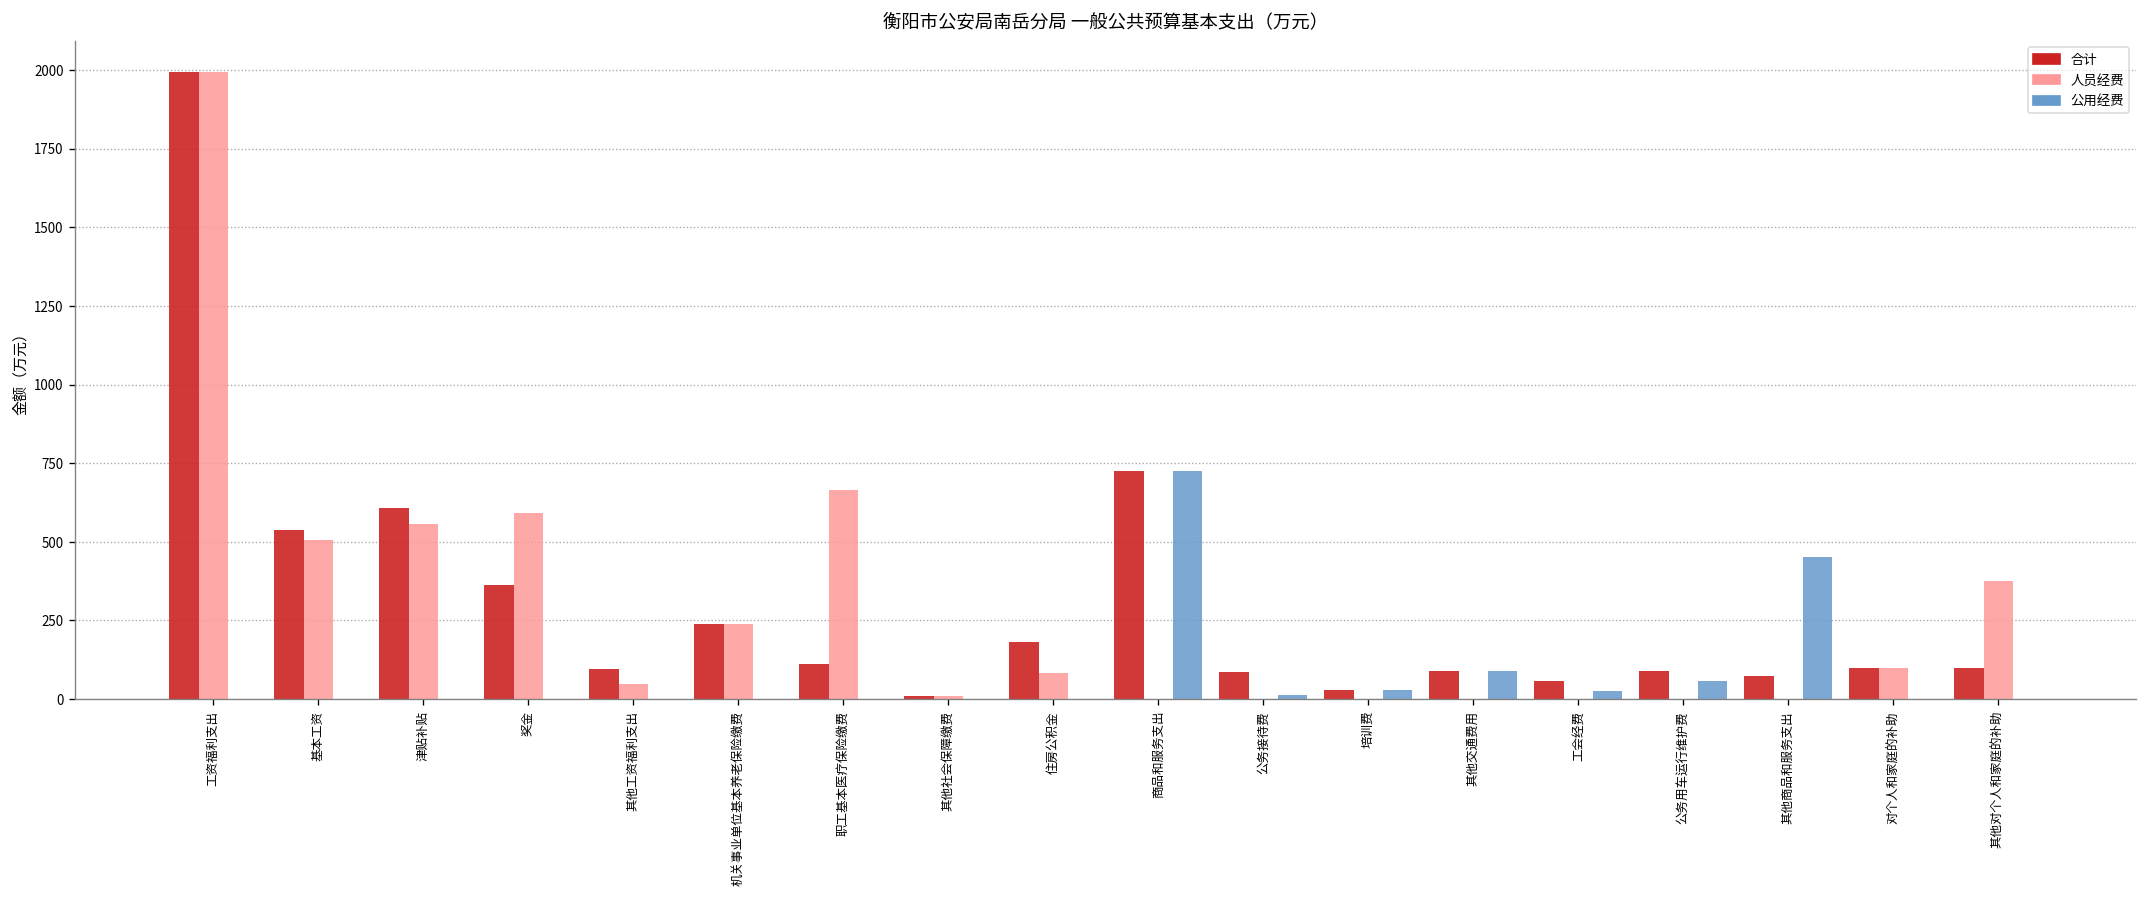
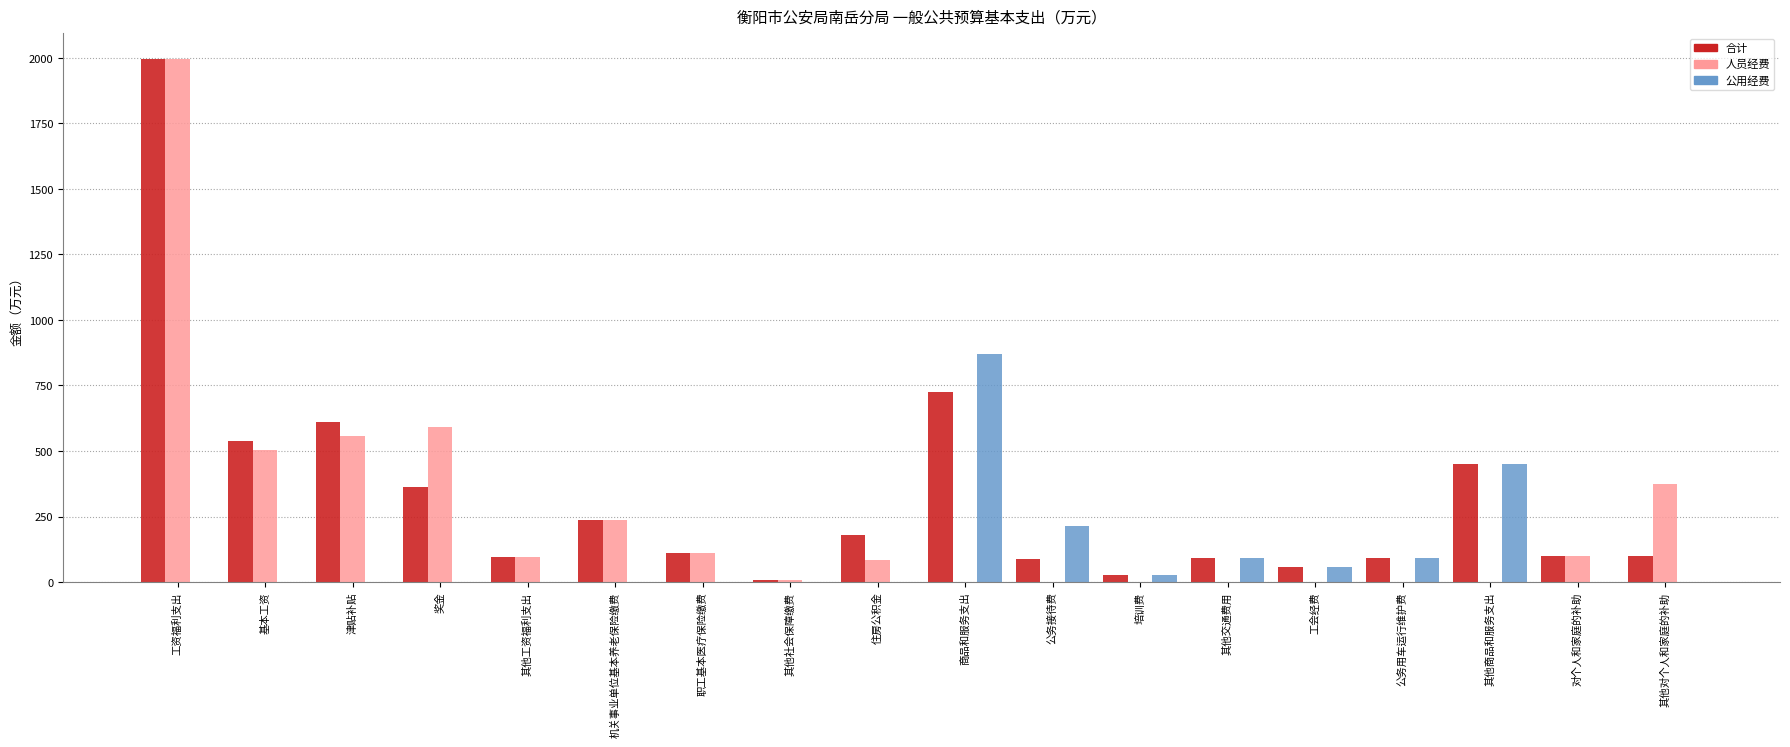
  {
    "合计": {
      "工资福利支出": 1990,
      "基本工资": 540,
      "津贴补贴": 610,
      "奖金": 360,
      "其他工资福利支出": 90,
      "机关事业单位基本养老保险缴费": 240,
      "职工基本医疗保险缴费": 110,
      "住房公积金": 180,
      "商品和服务支出": 730,
      "公务接待费": 90,
      "培训费": 30,
      "其他交通费用": 90,
      "工会经费": 60,
      "公务用车运行维护费": 90,
-     "其他商品和服务支出": 70,
+     "其他商品和服务支出": 450,
      "对个人和家庭的补助": 100,
      "其他对个人和家庭的补助": 100
    },
    "人员经费": {
      "工资福利支出": 1990,
      "基本工资": 500,
      "津贴补贴": 560,
      "奖金": 590,
-     "其他工资福利支出": 50,
+     "其他工资福利支出": 90,
      "机关事业单位基本养老保险缴费": 240,
-     "职工基本医疗保险缴费": 670,
+     "职工基本医疗保险缴费": 110,
      "住房公积金": 80,
      "商品和服务支出": 0,
      "公务接待费": 0,
      "培训费": 0,
      "其他交通费用": 0,
      "工会经费": 0,
      "公务用车运行维护费": 0,
      "其他商品和服务支出": 0,
      "对个人和家庭的补助": 100,
      "其他对个人和家庭的补助": 380
    },
    "公用经费": {
      "工资福利支出": 0,
      "基本工资": 0,
      "津贴补贴": 0,
      "奖金": 0,
      "其他工资福利支出": 0,
      "机关事业单位基本养老保险缴费": 0,
      "职工基本医疗保险缴费": 0,
      "其他社会保障缴费": 0,
      "住房公积金": 0,
-     "商品和服务支出": 730,
-     "公务接待费": 10,
+     "商品和服务支出": 870,
+     "公务接待费": 210,
      "培训费": 30,
      "其他交通费用": 90,
-     "工会经费": 30,
-     "公务用车运行维护费": 60,
+     "工会经费": 60,
+     "公务用车运行维护费": 90,
      "其他商品和服务支出": 450,
      "对个人和家庭的补助": 0,
      "其他对个人和家庭的补助": 0
    }
  }
